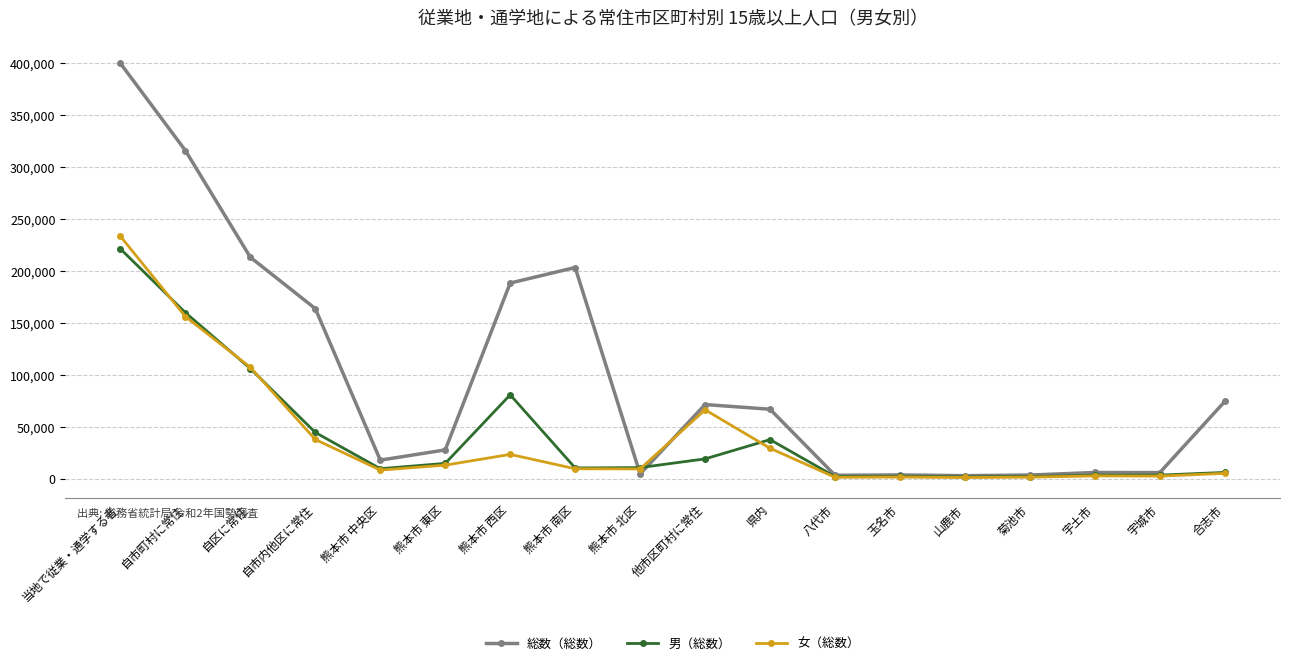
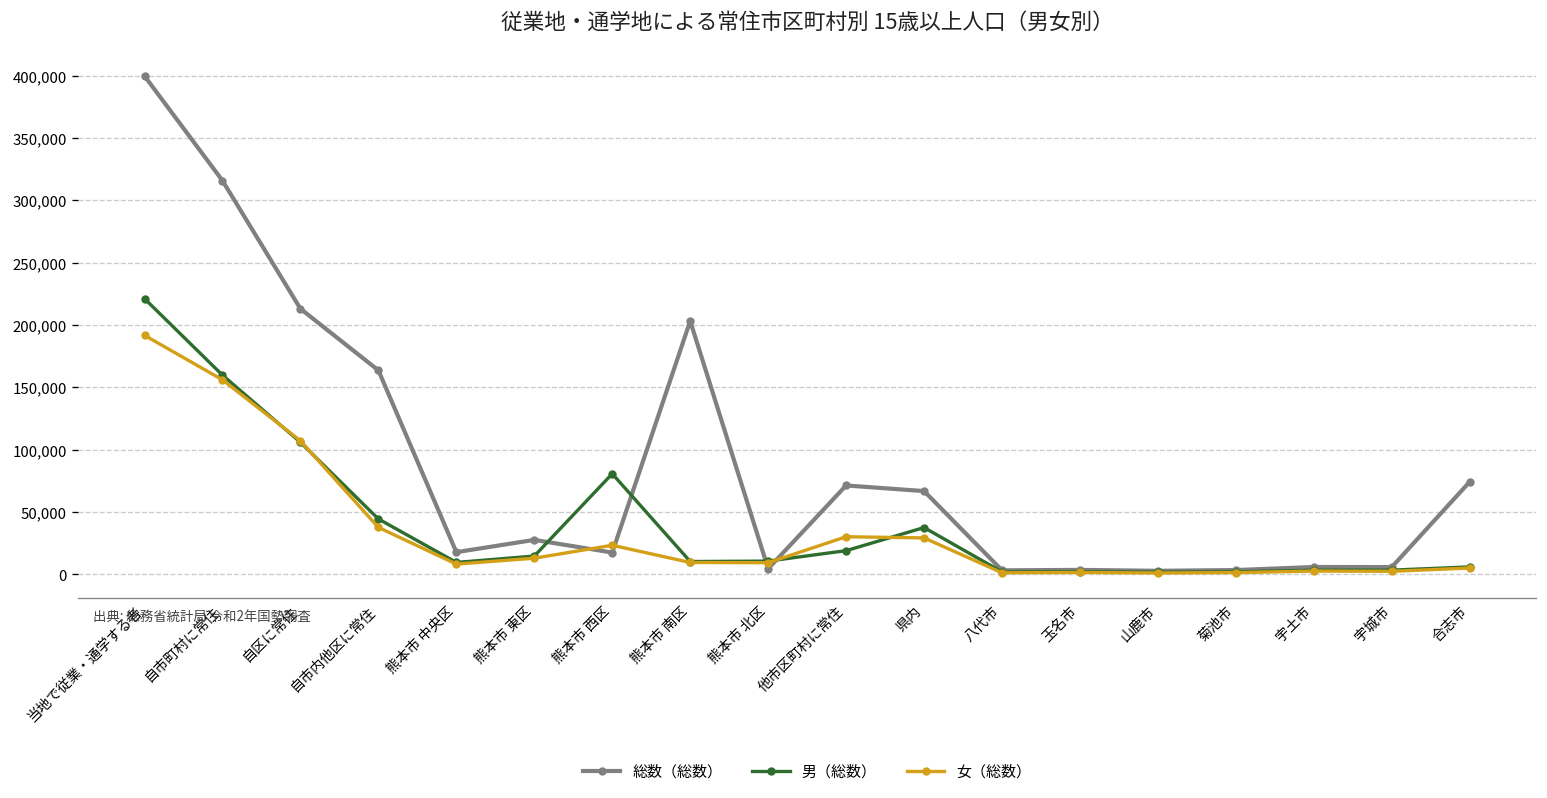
  {
    "総数（総数）": {
      "当地で従業・通学する者": "400,000",
      "自市町村に常住": "316,000",
      "自区に常住": "213,000",
      "自市内他区に常住": "164,000",
      "熊本市 中央区": "18,000",
      "熊本市 東区": "28,000",
-     "熊本市 西区": "188,000",
+     "熊本市 西区": "17,000",
      "熊本市 南区": "203,000",
      "熊本市 北区": "5,000",
      "他市区町村に常住": "71,000",
      "県内": "67,000",
      "宇土市": "6,000",
      "合志市": "74,000"
    },
    "男（総数）": {
      "当地で従業・通学する者": "221,000",
      "自市町村に常住": "160,000",
      "自市内他区に常住": "44,000",
      "熊本市 西区": "81,000",
      "他市区町村に常住": "19,000",
      "県内": "38,000"
    },
    "女（総数）": {
-     "当地で従業・通学する者": "233,000",
+     "当地で従業・通学する者": "192,000",
      "自市町村に常住": "156,000",
      "自市内他区に常住": "38,000",
      "熊本市 西区": "23,000",
-     "他市区町村に常住": "66,000",
+     "他市区町村に常住": "30,000",
      "県内": "29,000"
    }
  }
